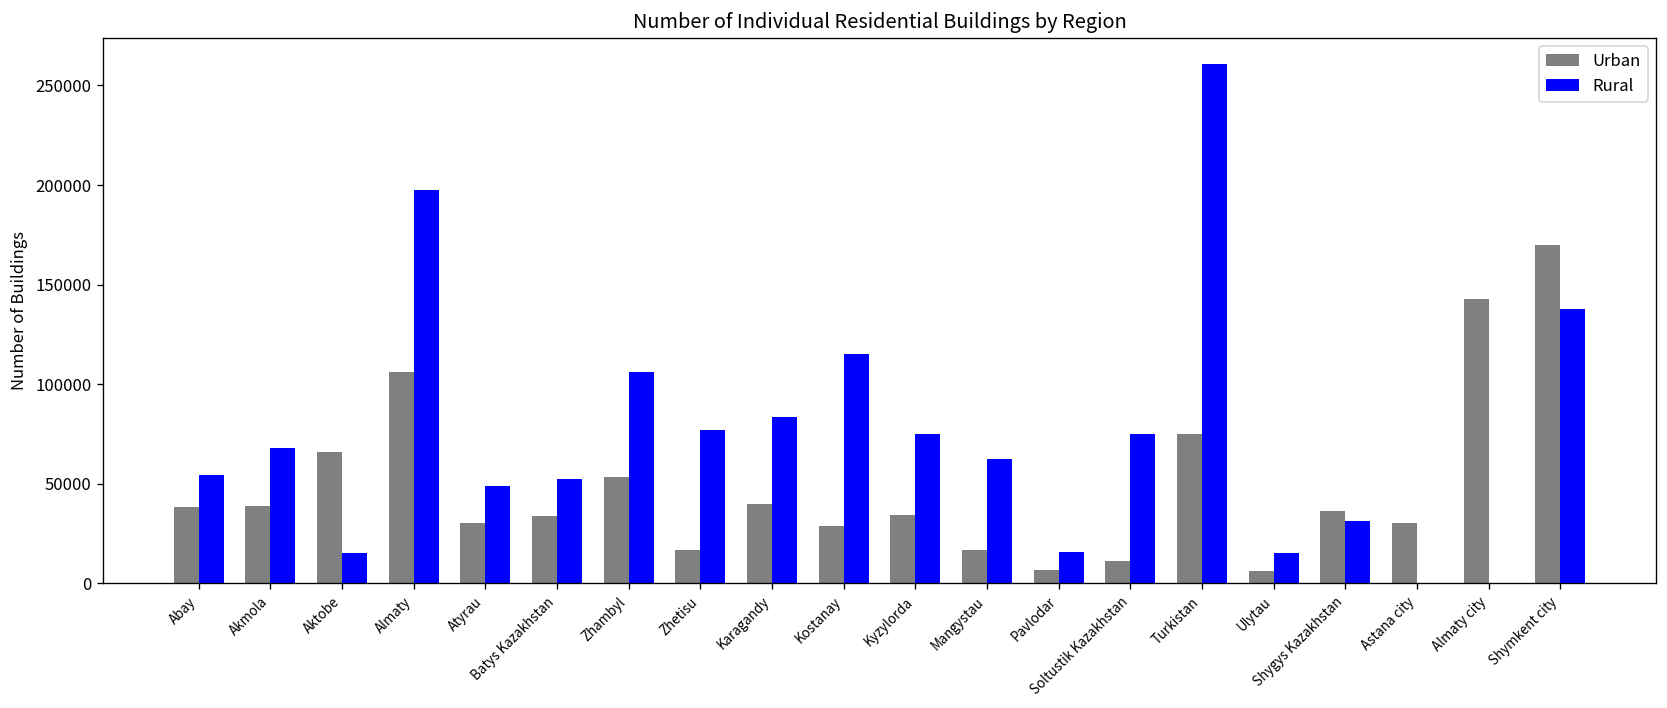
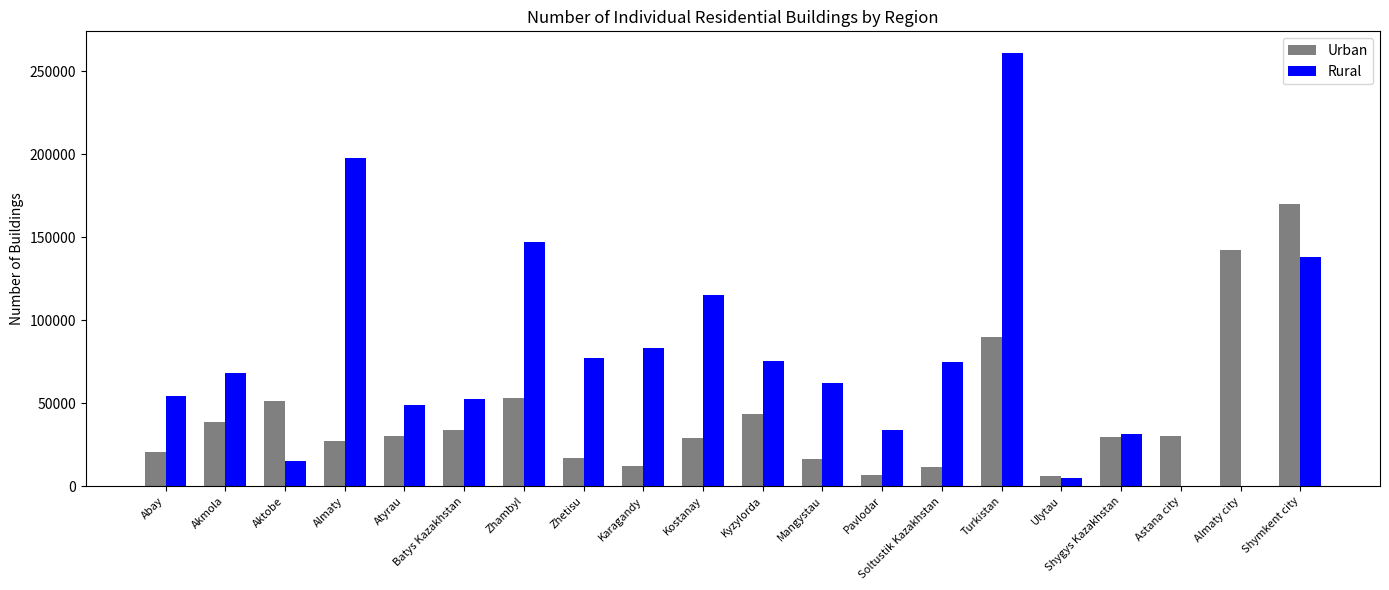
  {
    "Urban": {
-     "Abay": 38000,
+     "Abay": 21000,
      "Akmola": 39000,
-     "Aktobe": 66000,
-     "Almaty": 106000,
+     "Aktobe": 51000,
+     "Almaty": 27000,
      "Atyrau": 30000,
      "Batys Kazakhstan": 34000,
      "Zhambyl": 53000,
      "Zhetisu": 17000,
-     "Karagandy": 40000,
+     "Karagandy": 12000,
      "Kostanay": 29000,
-     "Kyzylorda": 34000,
+     "Kyzylorda": 44000,
      "Mangystau": 17000,
      "Pavlodar": 7000,
      "Soltustik Kazakhstan": 11000,
-     "Turkistan": 75000,
+     "Turkistan": 90000,
      "Ulytau": 6000,
-     "Shygys Kazakhstan": 36000,
+     "Shygys Kazakhstan": 30000,
      "Astana city": 30000,
      "Almaty city": 143000,
      "Shymkent city": 170000
    },
    "Rural": {
      "Abay": 55000,
      "Akmola": 68000,
      "Aktobe": 15000,
      "Almaty": 198000,
      "Atyrau": 49000,
      "Batys Kazakhstan": 53000,
-     "Zhambyl": 106000,
+     "Zhambyl": 147000,
      "Zhetisu": 77000,
      "Karagandy": 83000,
      "Kostanay": 115000,
      "Kyzylorda": 75000,
      "Mangystau": 62000,
-     "Pavlodar": 16000,
+     "Pavlodar": 34000,
      "Soltustik Kazakhstan": 75000,
      "Turkistan": 261000,
-     "Ulytau": 15000,
+     "Ulytau": 5000,
      "Shygys Kazakhstan": 31000,
      "Astana city": 0,
      "Almaty city": 0,
      "Shymkent city": 138000
    }
  }
